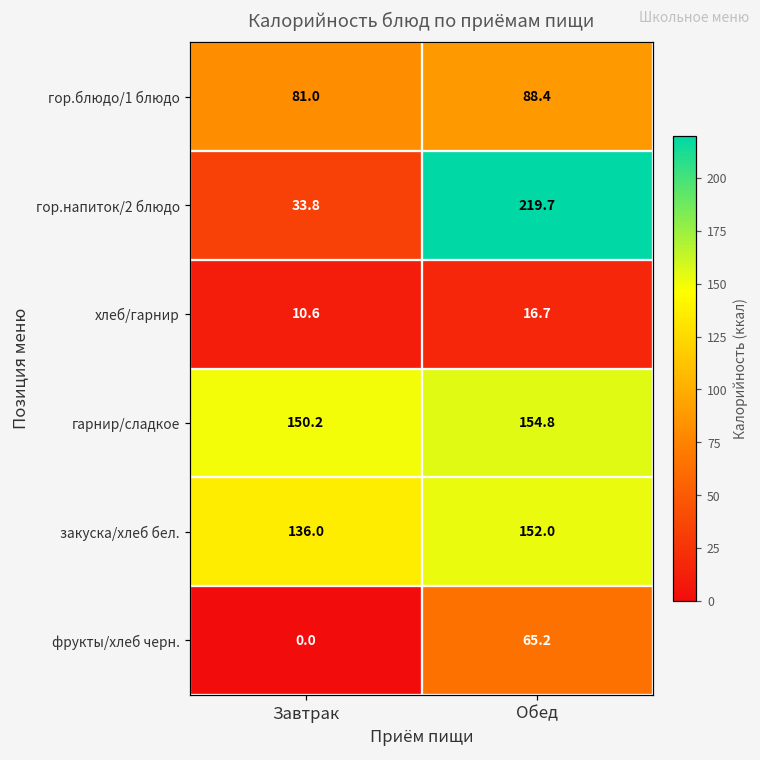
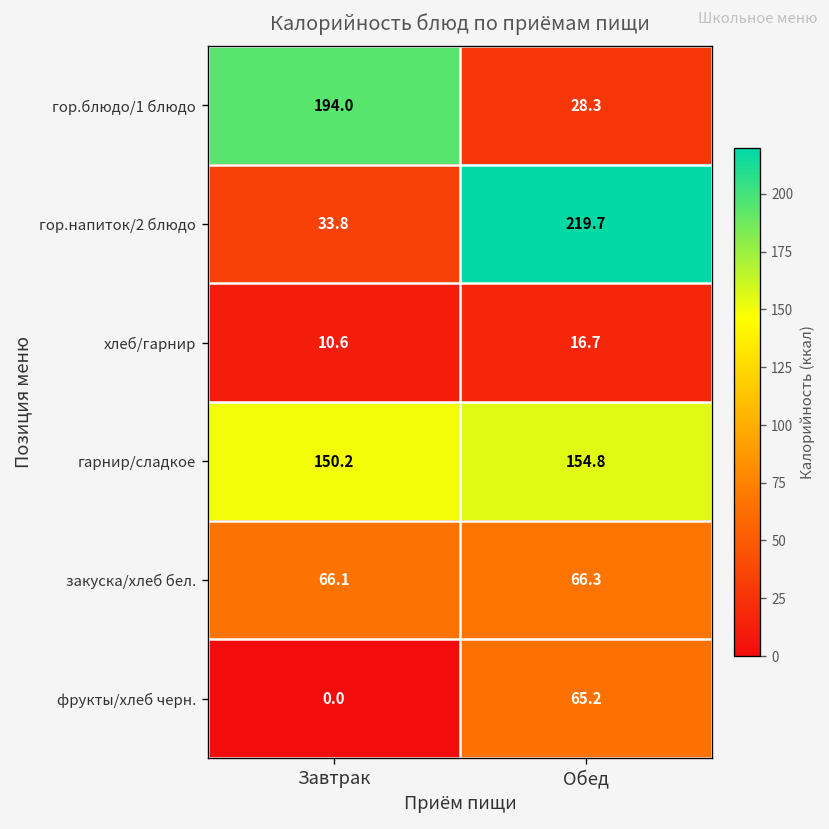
  {
    "гор.блюдо/1 блюдо": {
-     "Завтрак": 81.0,
-     "Обед": 88.4
+     "Завтрак": 194.0,
+     "Обед": 28.3
    },
    "гор.напиток/2 блюдо": {
      "Завтрак": 33.8,
      "Обед": 219.7
    },
    "хлеб/гарнир": {
      "Завтрак": 10.6,
      "Обед": 16.7
    },
    "гарнир/сладкое": {
      "Завтрак": 150.2,
      "Обед": 154.8
    },
    "закуска/хлеб бел.": {
-     "Завтрак": 136.0,
-     "Обед": 152.0
+     "Завтрак": 66.1,
+     "Обед": 66.3
    },
    "фрукты/хлеб черн.": {
      "Завтрак": 0.0,
      "Обед": 65.2
    }
  }
